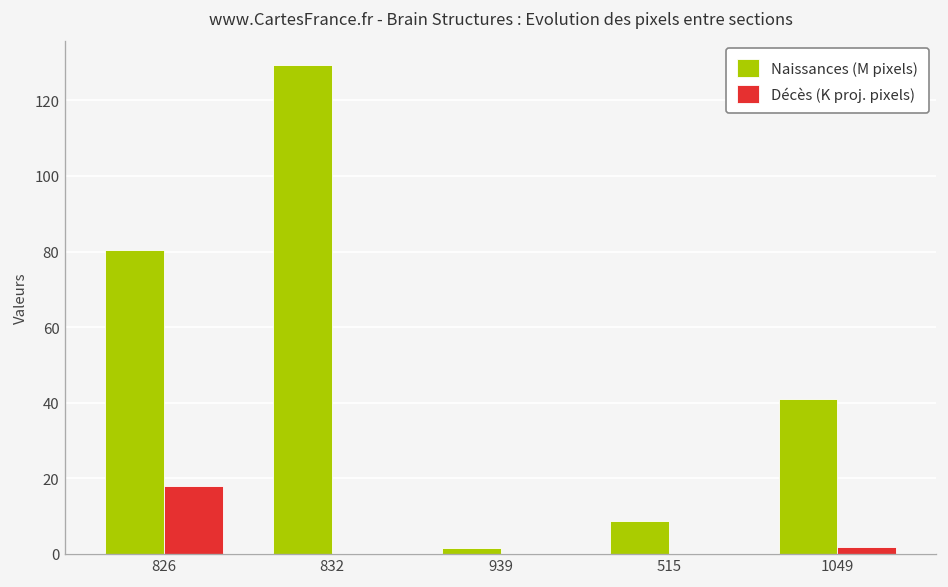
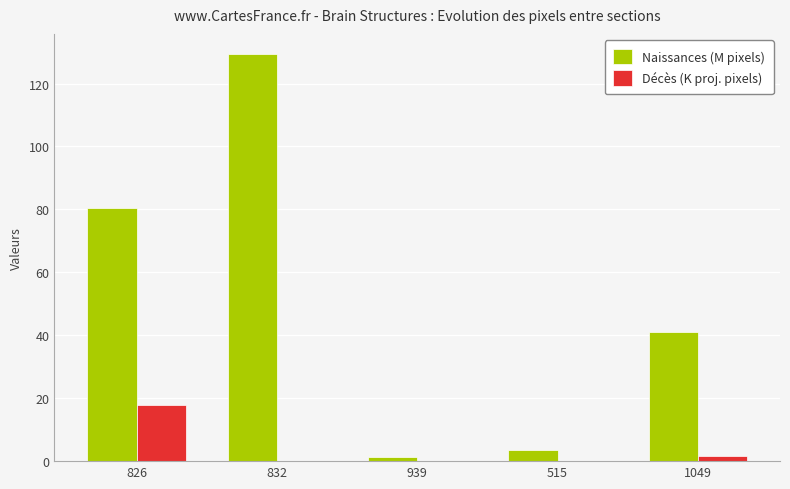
  {
    "Naissances (M pixels)": {
      "826": 80,
      "832": 129,
      "939": 1,
-     "515": 9,
+     "515": 4,
      "1049": 41
    },
    "Décès (K proj. pixels)": {
      "826": 18,
      "832": 0,
      "939": 0,
      "515": 0,
      "1049": 2
    }
  }
